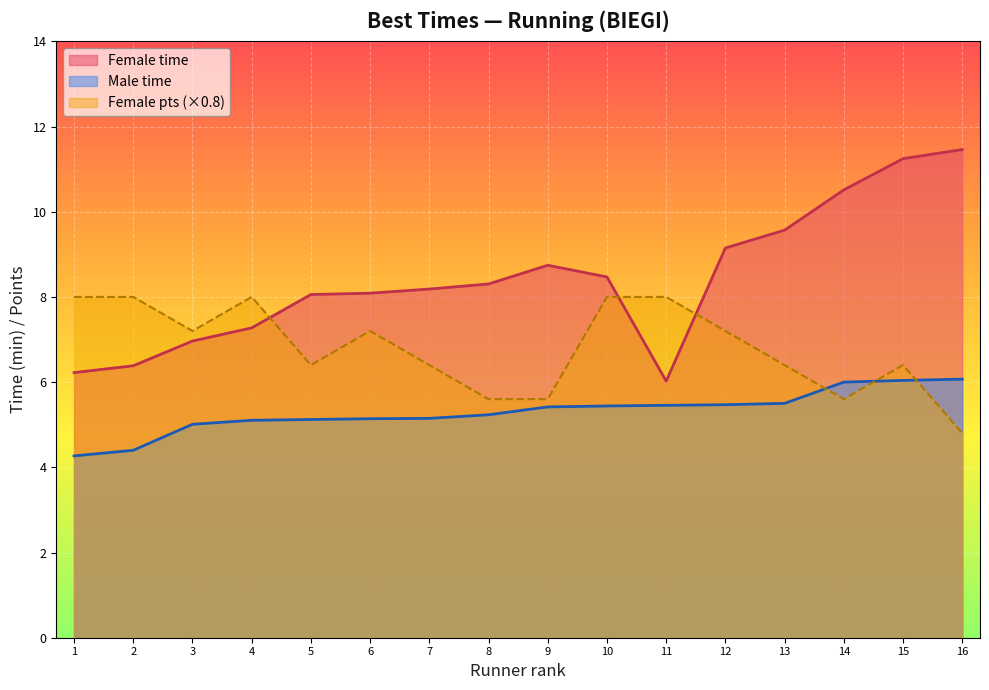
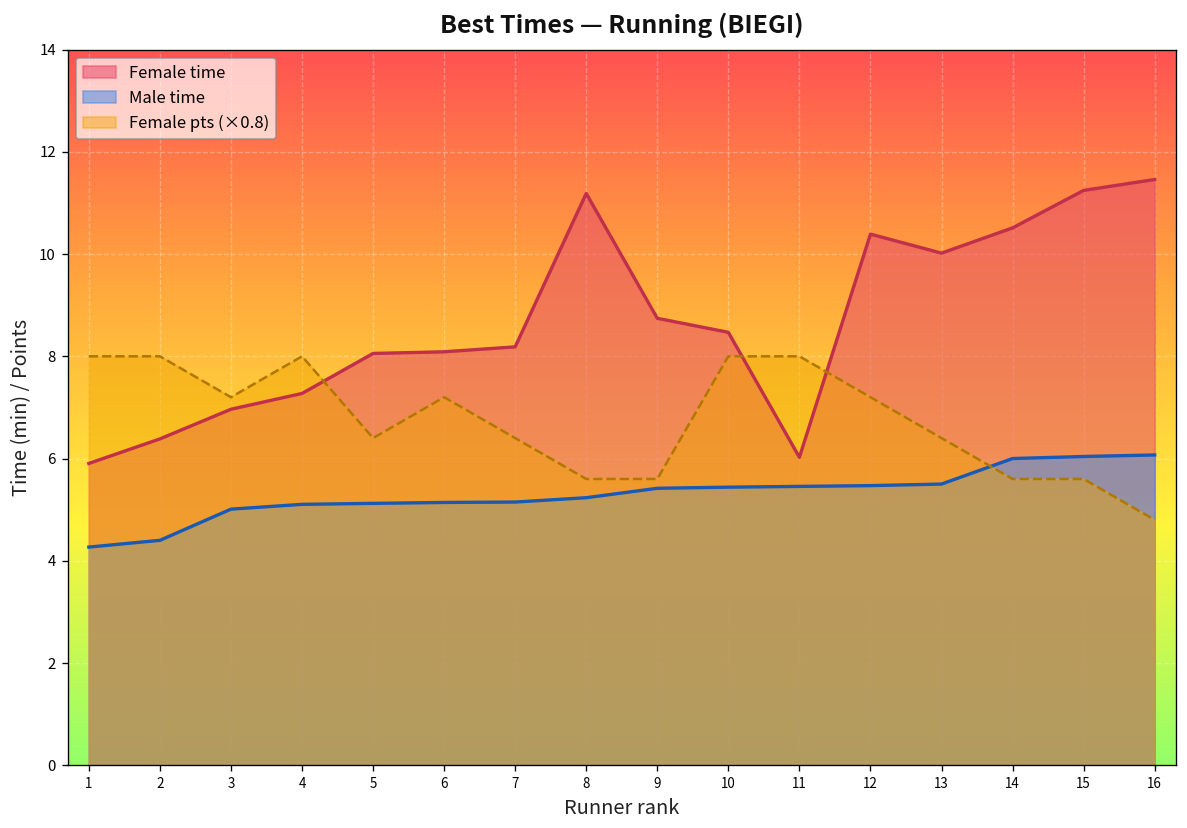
  {
    "Female time": {
-     "1": 6.2,
+     "1": 5.9,
      "2": 6.4,
      "3": 7.0,
      "4": 7.3,
      "5": 8.1,
      "6": 8.1,
      "7": 8.2,
-     "8": 8.3,
+     "8": 11.2,
      "9": 8.7,
      "10": 8.5,
      "11": 6.0,
-     "12": 9.1,
-     "13": 9.6,
+     "12": 10.4,
+     "13": 10.0,
      "14": 10.5,
      "15": 11.2,
      "16": 11.5
    },
    "Male time": {
      "1": 4.3,
      "2": 4.4,
      "3": 5.0,
      "4": 5.1,
      "5": 5.1,
      "6": 5.1,
      "7": 5.1,
      "8": 5.2,
      "9": 5.4,
      "10": 5.4,
      "11": 5.5,
      "12": 5.5,
      "13": 5.5,
      "14": 6.0,
      "15": 6.0,
      "16": 6.1
    },
    "Female pts (×0.8)": {
      "1": 8.0,
      "2": 8.0,
      "3": 7.2,
      "4": 8.0,
      "5": 6.4,
      "6": 7.2,
      "7": 6.4,
      "8": 5.6,
      "9": 5.6,
      "10": 8.0,
      "11": 8.0,
      "12": 7.2,
      "13": 6.4,
      "14": 5.6,
-     "15": 6.4,
+     "15": 5.6,
      "16": 4.8
    }
  }
